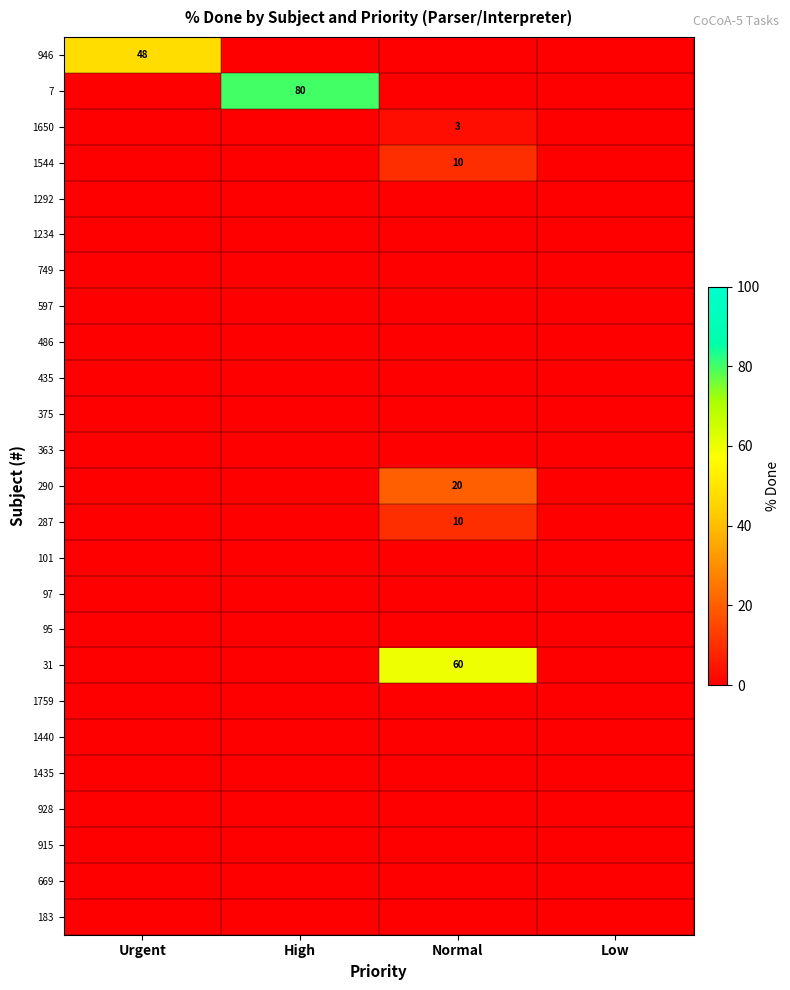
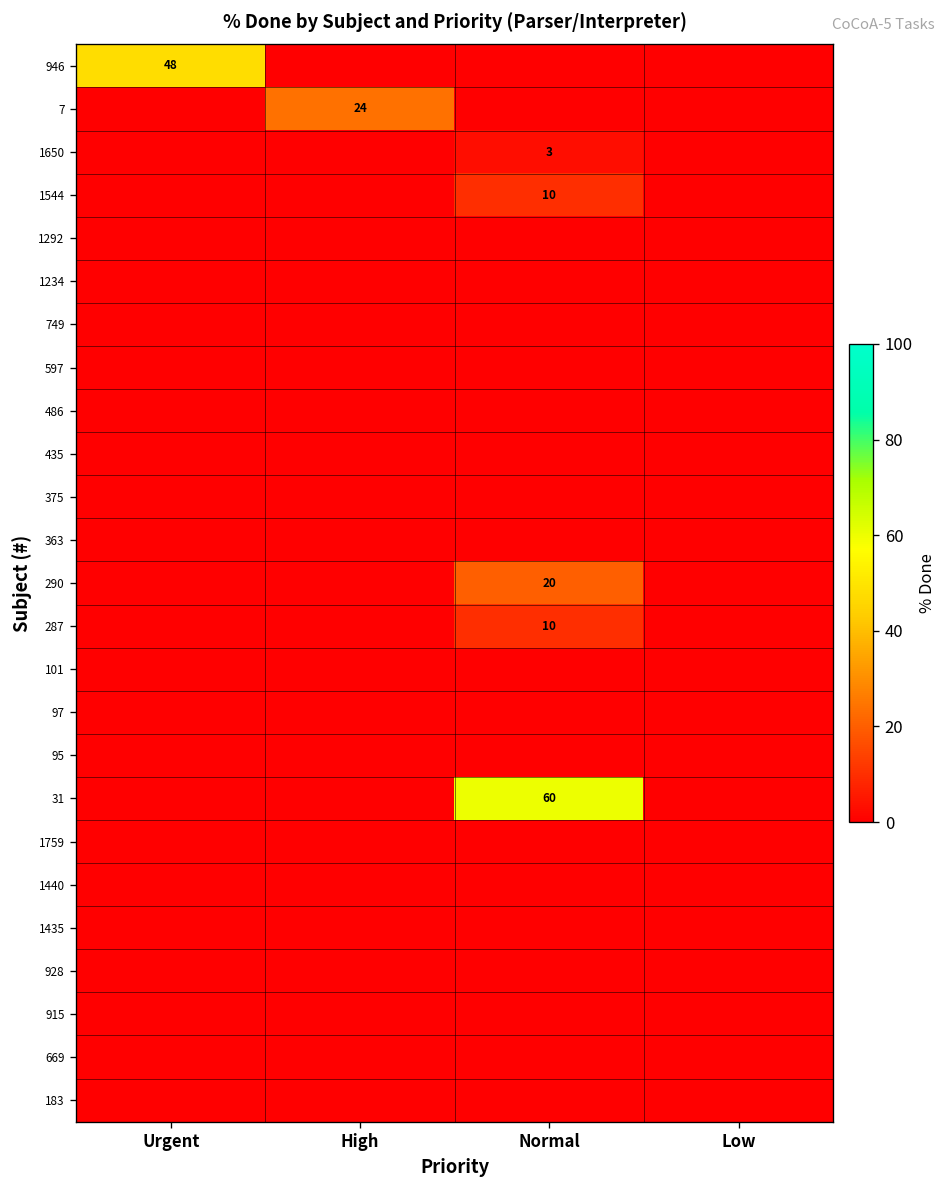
  {
    "946": {
      "Urgent": 48
    },
    "7": {
-     "High": 80
+     "High": 24
    },
    "1650": {
      "Normal": 3
    },
    "1544": {
      "Normal": 10
    },
    "290": {
      "Normal": 20
    },
    "287": {
      "Normal": 10
    },
    "31": {
      "Normal": 60
    }
  }
